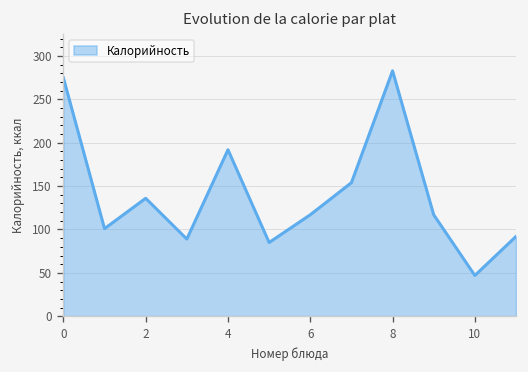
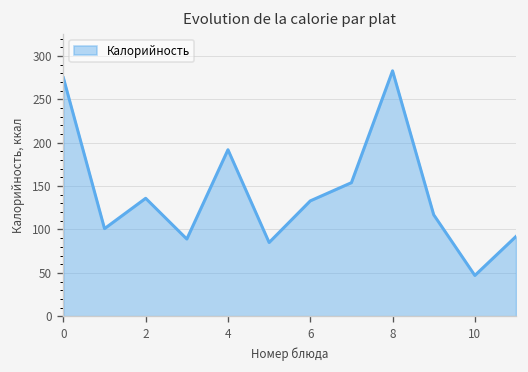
  {
    "0": 280,
    "2": 140,
    "4": 190,
-   "6": 120,
+   "6": 130,
    "8": 280,
    "10": 50
  }
